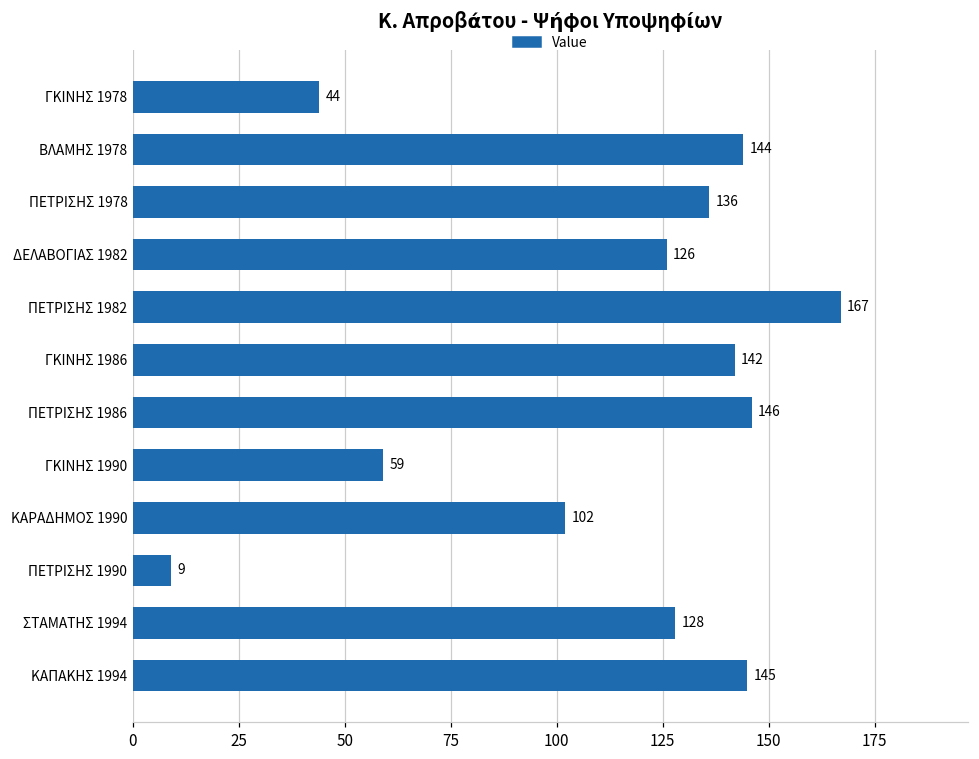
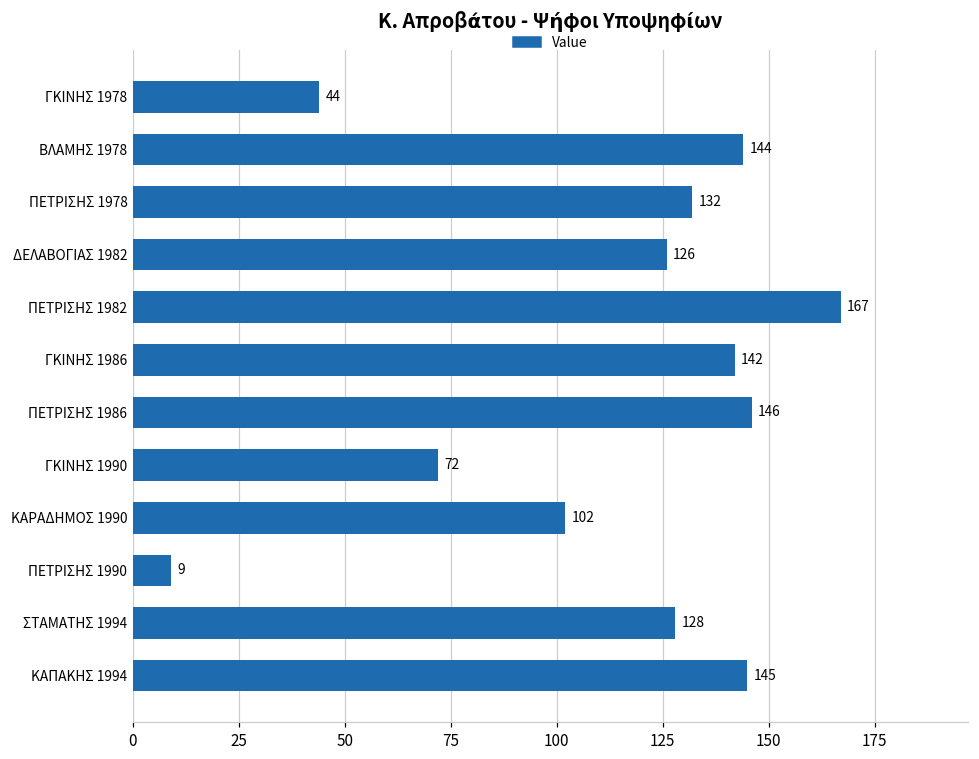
  {
    "ΓΚΙΝΗΣ 1978": 44,
    "ΒΛΑΜΗΣ 1978": 144,
-   "ΠΕΤΡΙΣΗΣ 1978": 136,
+   "ΠΕΤΡΙΣΗΣ 1978": 132,
    "ΔΕΛΑΒΟΓΙΑΣ 1982": 126,
    "ΠΕΤΡΙΣΗΣ 1982": 167,
    "ΓΚΙΝΗΣ 1986": 142,
    "ΠΕΤΡΙΣΗΣ 1986": 146,
-   "ΓΚΙΝΗΣ 1990": 59,
+   "ΓΚΙΝΗΣ 1990": 72,
    "ΚΑΡΑΔΗΜΟΣ 1990": 102,
    "ΠΕΤΡΙΣΗΣ 1990": 9,
    "ΣΤΑΜΑΤΗΣ 1994": 128,
    "ΚΑΠΑΚΗΣ 1994": 145
  }
